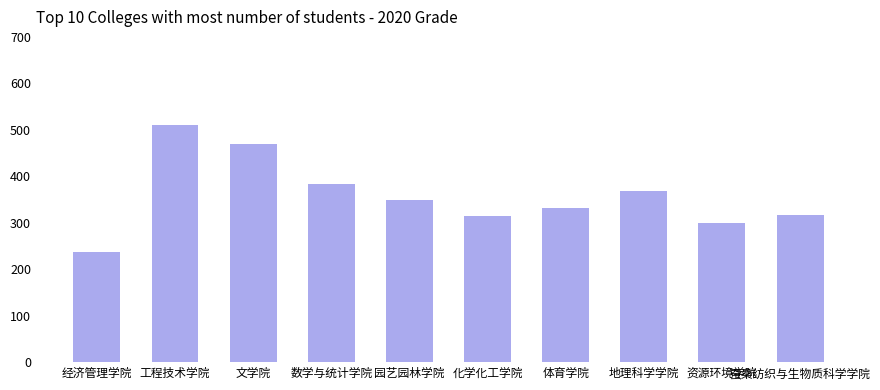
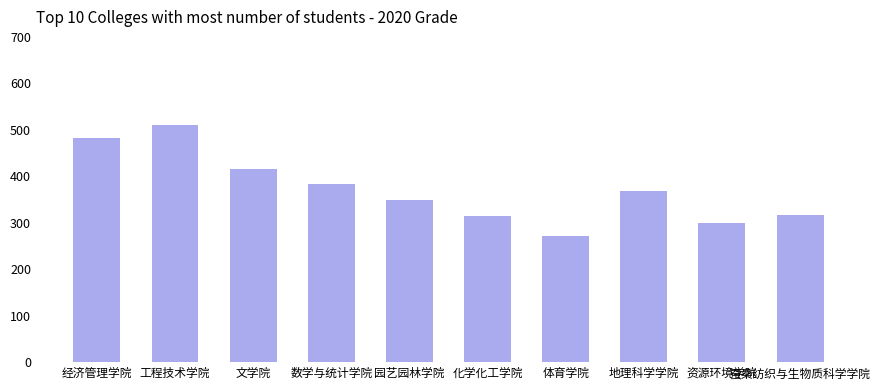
  {
-   "经济管理学院": 240,
+   "经济管理学院": 480,
    "工程技术学院": 510,
-   "文学院": 470,
+   "文学院": 420,
    "数学与统计学院": 380,
    "园艺园林学院": 350,
    "化学化工学院": 310,
-   "体育学院": 330,
+   "体育学院": 270,
    "地理科学学院": 370
  }
